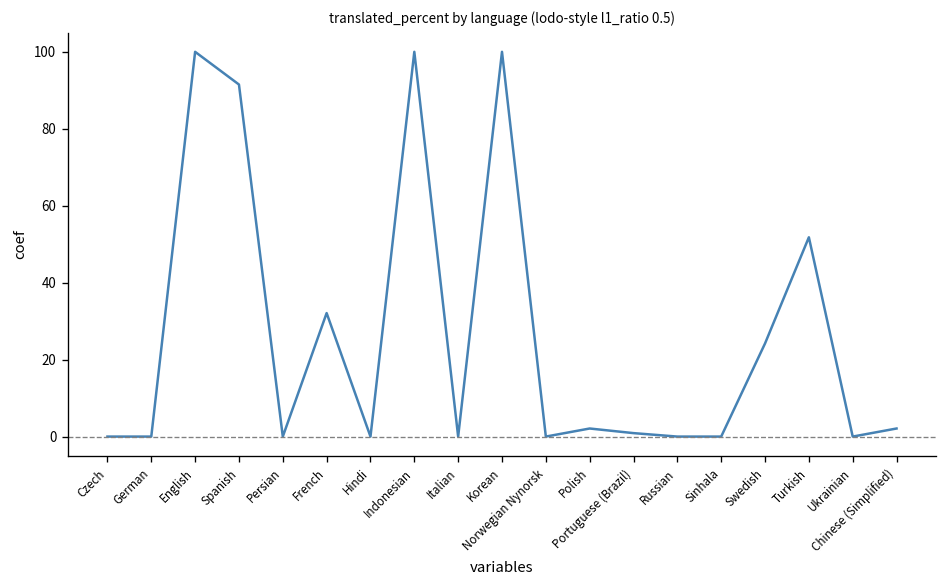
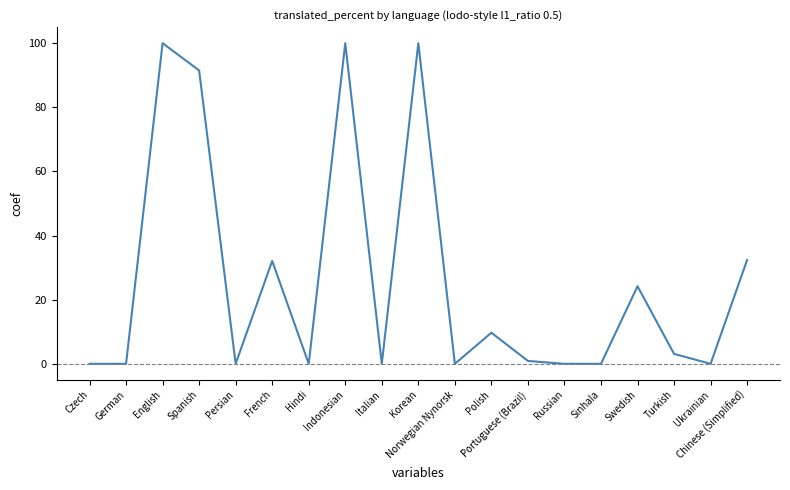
  {
    "Czech": 0,
    "German": 0,
    "English": 100,
    "Spanish": 92,
    "Persian": 0,
    "French": 32,
    "Hindi": 0,
    "Indonesian": 100,
    "Italian": 0,
    "Korean": 100,
    "Norwegian Nynorsk": 0,
-   "Polish": 2,
+   "Polish": 10,
    "Portuguese (Brazil)": 1,
    "Russian": 0,
    "Sinhala": 0,
    "Swedish": 24,
-   "Turkish": 52,
+   "Turkish": 3,
    "Ukrainian": 0,
-   "Chinese (Simplified)": 2
+   "Chinese (Simplified)": 32
  }
